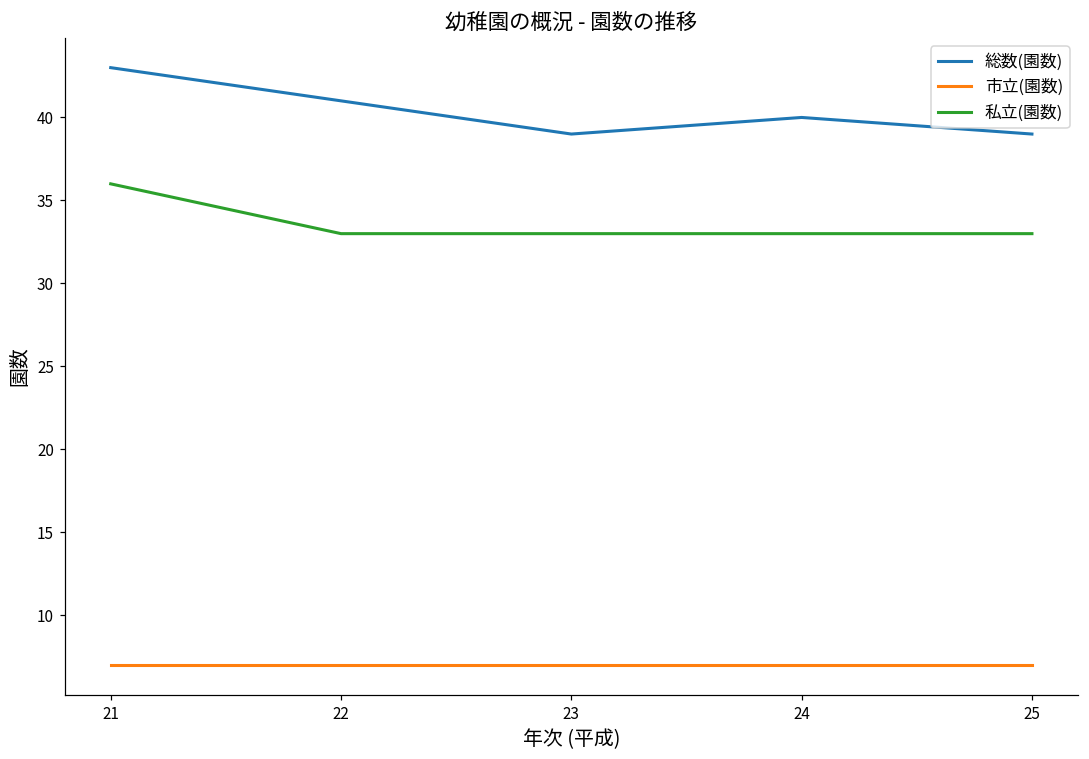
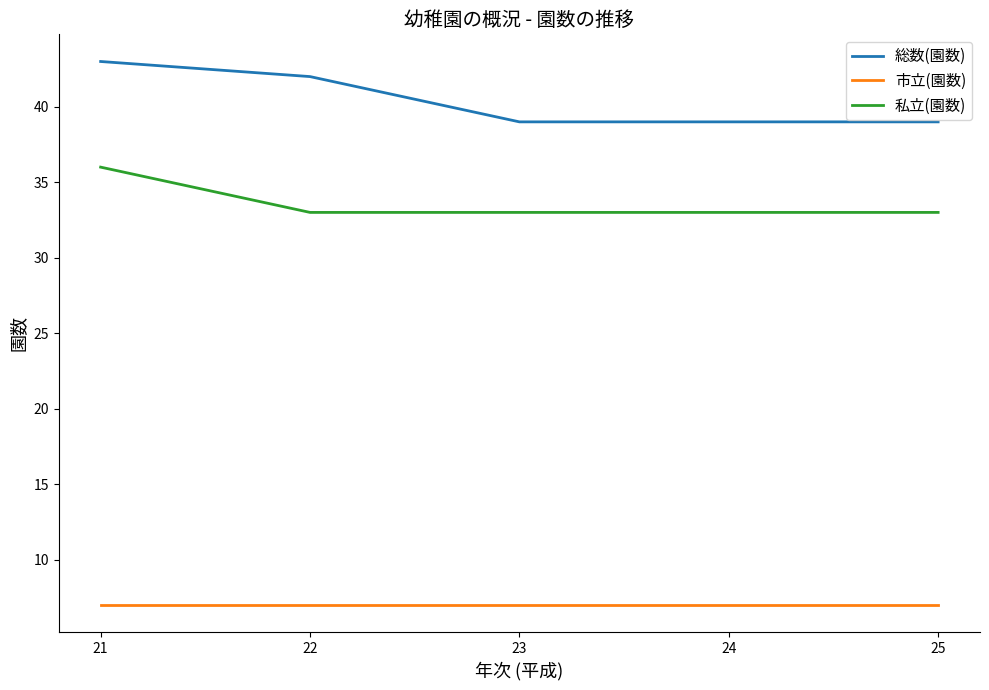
  {
    "総数(園数)": {
      "21": 43,
-     "22": 41,
+     "22": 42,
      "23": 39,
-     "24": 40,
+     "24": 39,
      "25": 39
    },
    "市立(園数)": {
      "21": 7,
      "22": 7,
      "23": 7,
      "24": 7,
      "25": 7
    },
    "私立(園数)": {
      "21": 36,
      "22": 33,
      "23": 33,
      "24": 33,
      "25": 33
    }
  }
